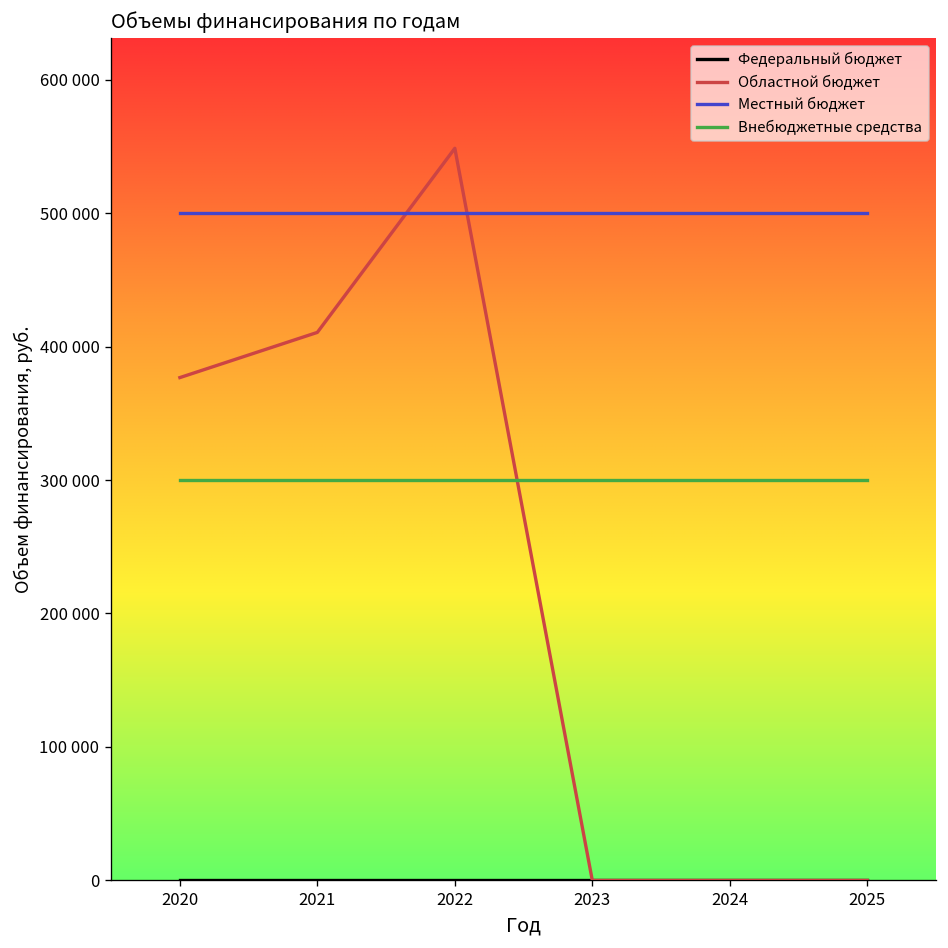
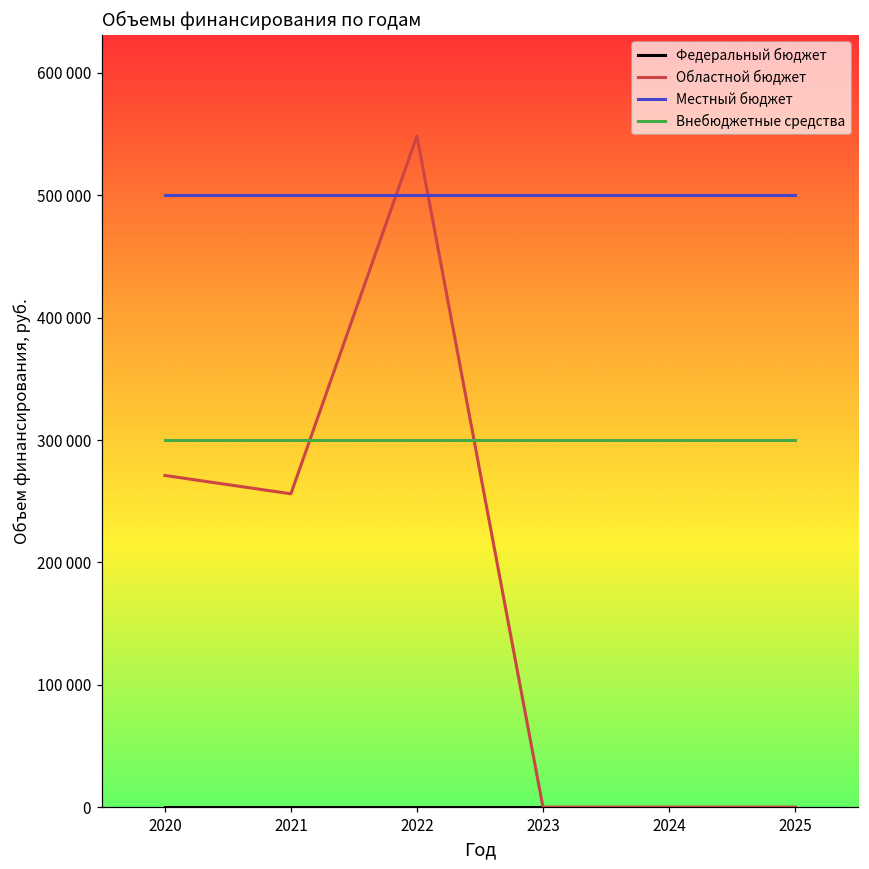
  {
    "Федеральный бюджет": {
      "2020": 0,
      "2021": 0,
      "2022": 0
    },
    "Областной бюджет": {
-     "2020": 377000,
-     "2021": 411000,
+     "2020": 271000,
+     "2021": 256000,
      "2022": 548000
    },
    "Местный бюджет": {
      "2020": 500000,
      "2021": 500000,
      "2022": 500000,
      "2023": 500000,
      "2024": 500000,
      "2025": 500000
    },
    "Внебюджетные средства": {
      "2020": 300000,
      "2021": 300000,
      "2022": 300000,
      "2023": 300000,
      "2024": 300000,
      "2025": 300000
    }
  }
